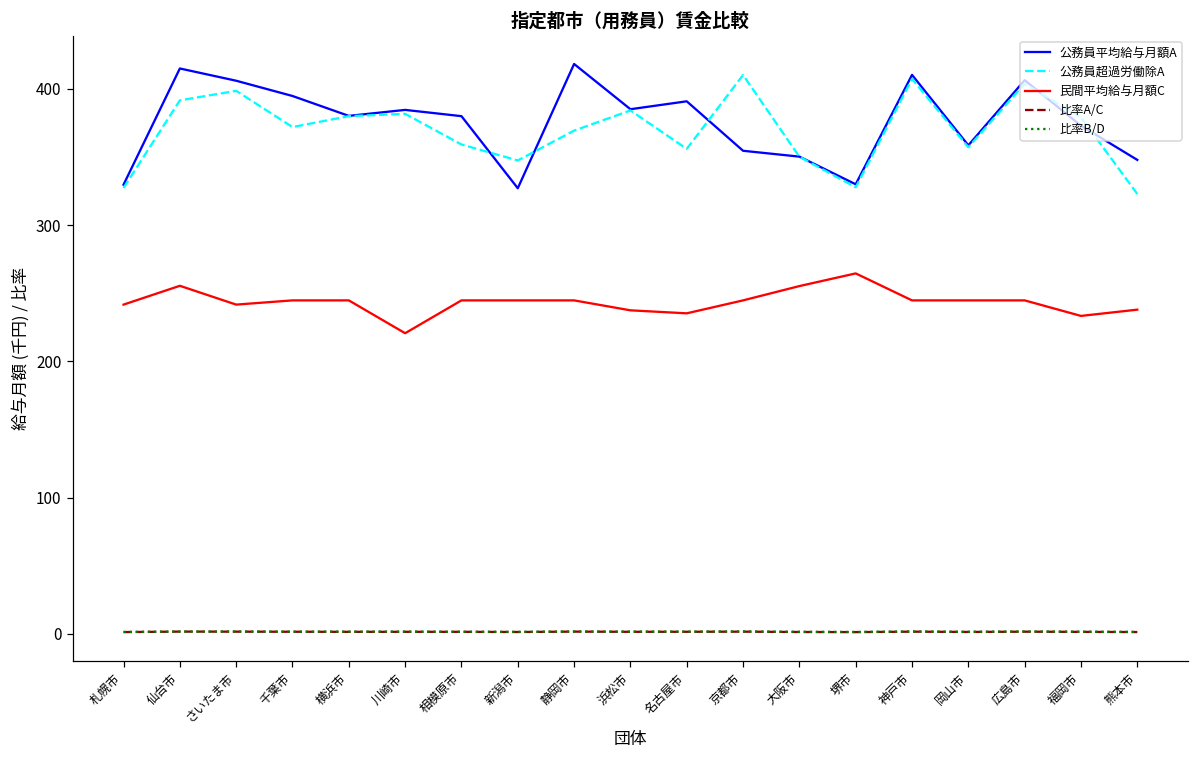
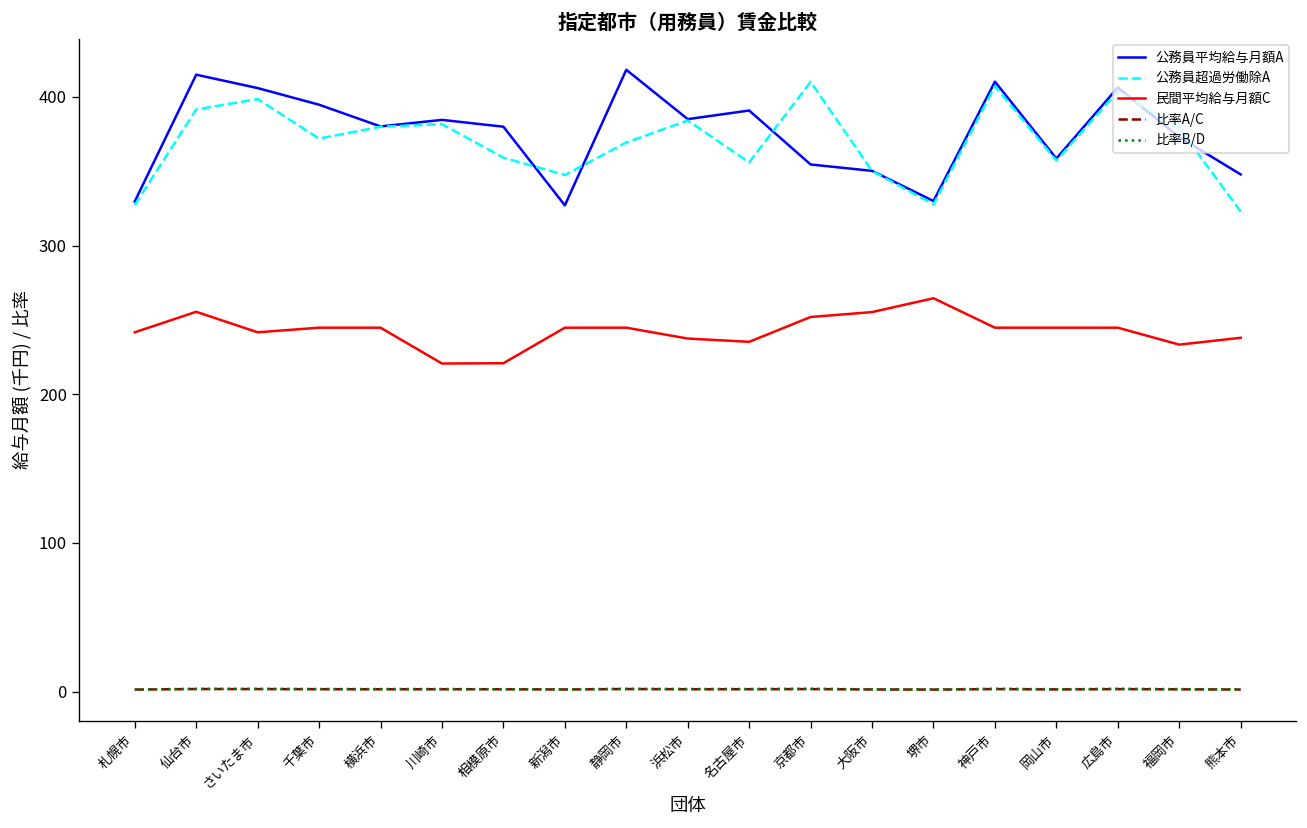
  {
    "公務員平均給与月額A": {
      "札幌市": 330,
      "仙台市": 415,
      "さいたま市": 406,
      "千葉市": 395,
      "川崎市": 385,
      "相模原市": 380,
      "新潟市": 327,
      "静岡市": 418,
      "名古屋市": 391,
      "京都市": 355,
      "堺市": 330,
      "神戸市": 410,
      "熊本市": 348
    },
    "公務員超過労働除A": {
      "札幌市": 327,
      "仙台市": 392,
      "さいたま市": 399,
      "千葉市": 372,
      "川崎市": 382,
      "相模原市": 359,
      "新潟市": 348,
      "静岡市": 369,
      "名古屋市": 356,
      "京都市": 410,
      "堺市": 328,
      "神戸市": 407,
      "熊本市": 323
    },
    "民間平均給与月額C": {
      "札幌市": 242,
      "仙台市": 256,
      "さいたま市": 242,
      "千葉市": 245,
      "横浜市": 245,
      "川崎市": 221,
-     "相模原市": 245,
+     "相模原市": 221,
      "新潟市": 245,
      "静岡市": 245,
      "浜松市": 238,
      "名古屋市": 235,
-     "京都市": 245,
+     "京都市": 252,
      "大阪市": 255,
      "堺市": 265,
      "神戸市": 245,
      "岡山市": 245,
      "広島市": 245,
      "福岡市": 233,
      "熊本市": 238
    }
  }
